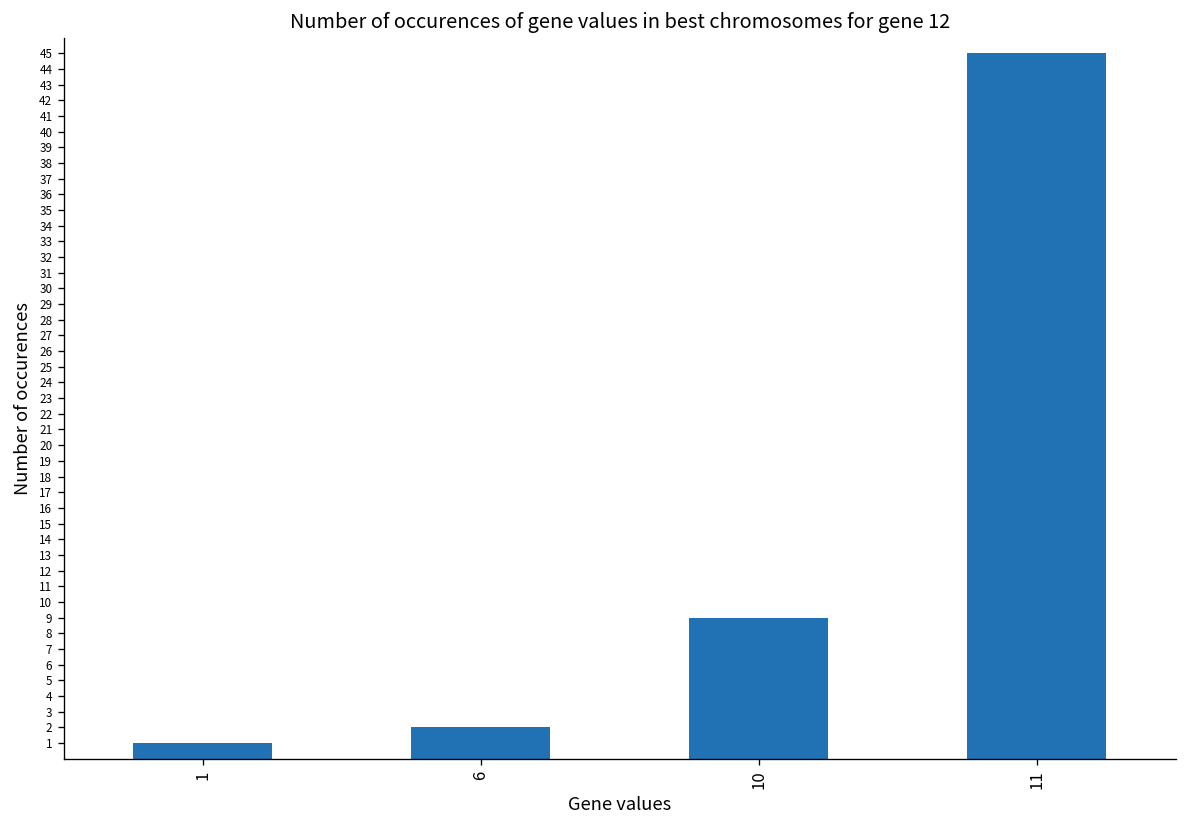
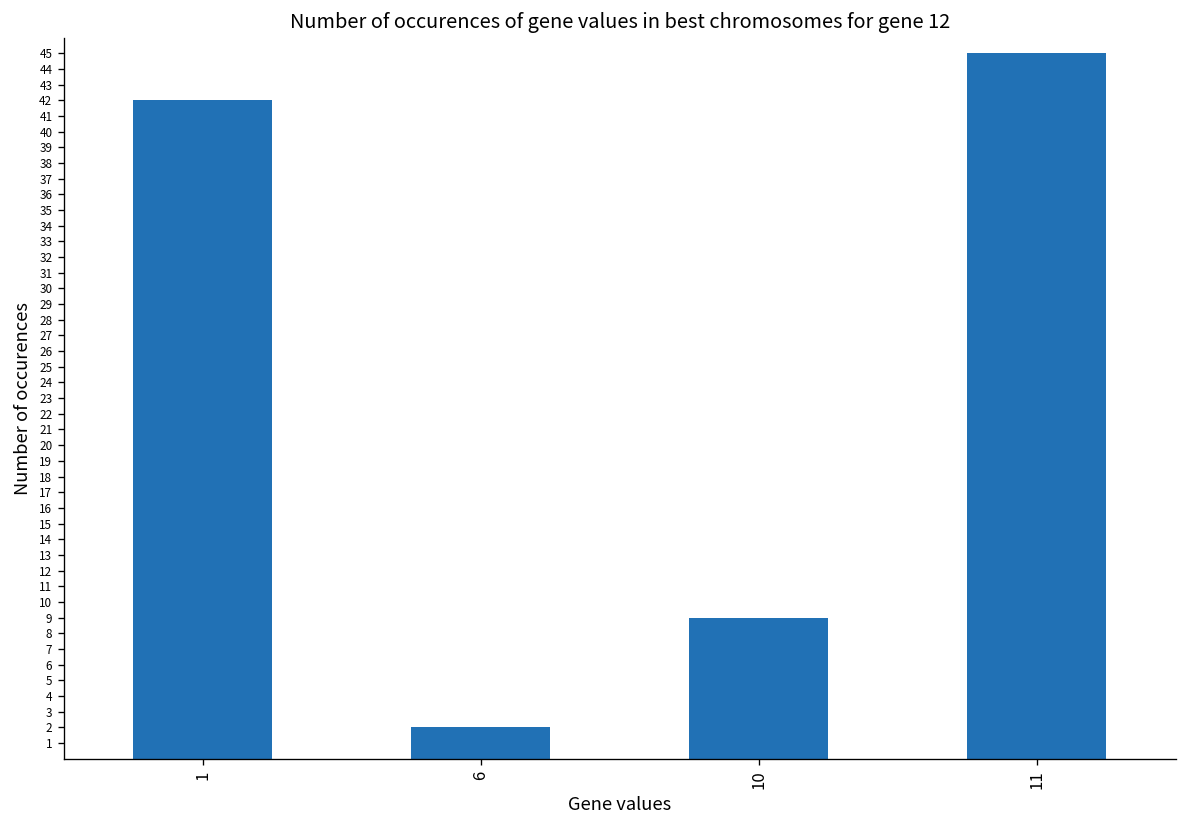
  {
-   "1": 1,
+   "1": 42,
    "6": 2,
    "10": 9,
    "11": 45
  }
